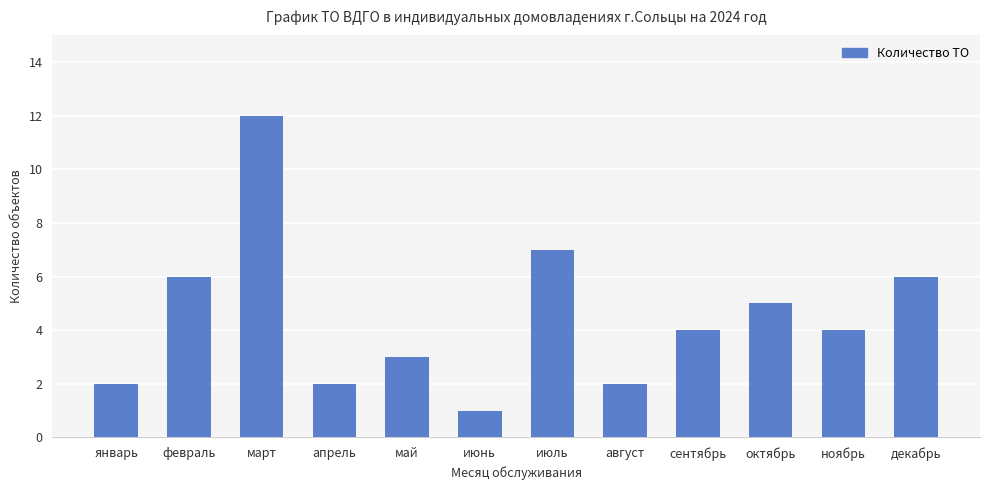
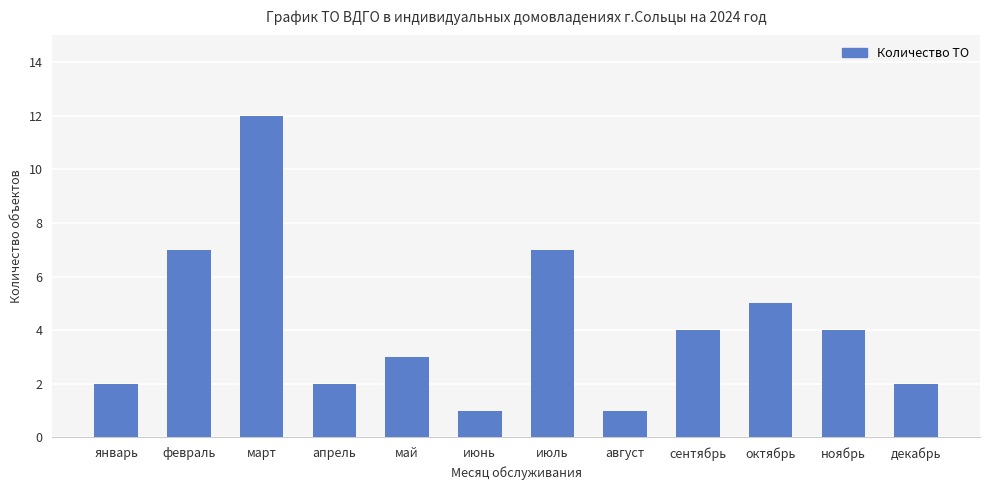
  {
    "январь": 2,
-   "февраль": 6,
+   "февраль": 7,
    "март": 12,
    "апрель": 2,
    "май": 3,
    "июнь": 1,
    "июль": 7,
-   "август": 2,
+   "август": 1,
    "сентябрь": 4,
    "октябрь": 5,
    "ноябрь": 4,
-   "декабрь": 6
+   "декабрь": 2
  }
